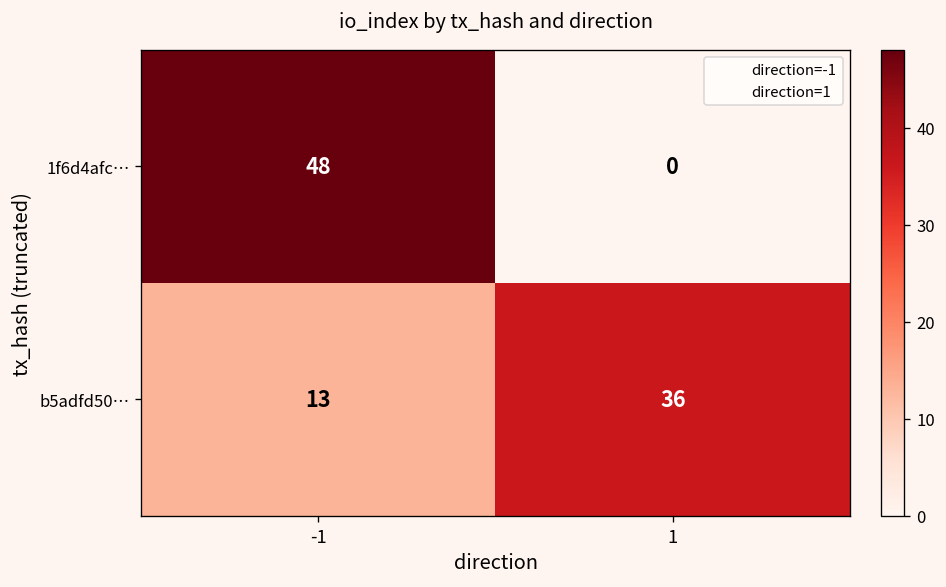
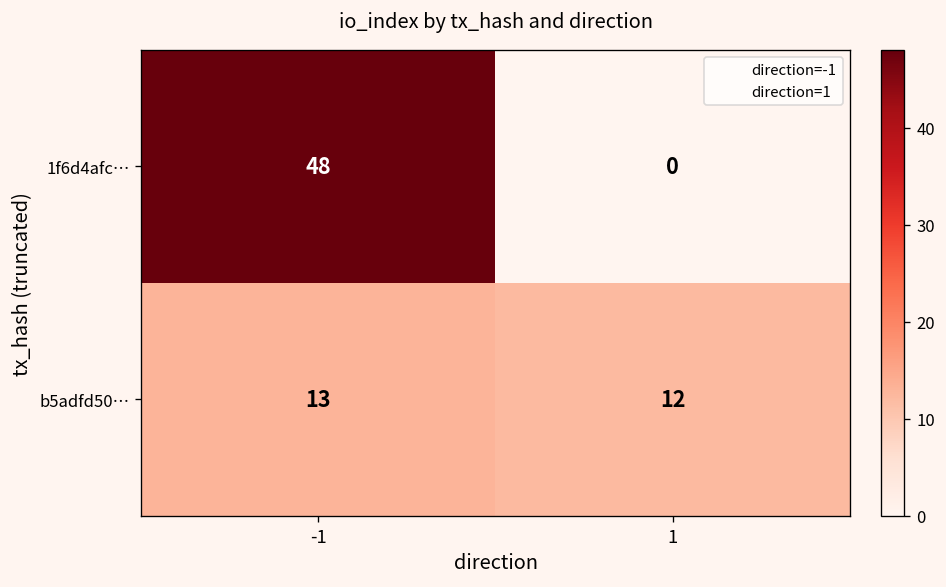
  {
    "1f6d4afc…": {
      "-1": 48,
      "1": 0
    },
    "b5adfd50…": {
      "-1": 13,
-     "1": 36
+     "1": 12
    }
  }
